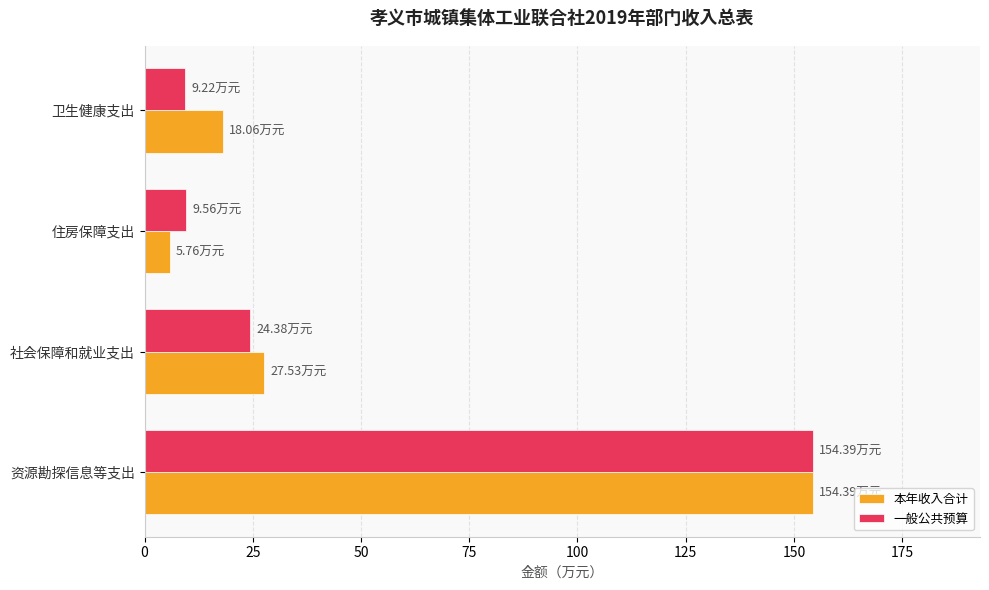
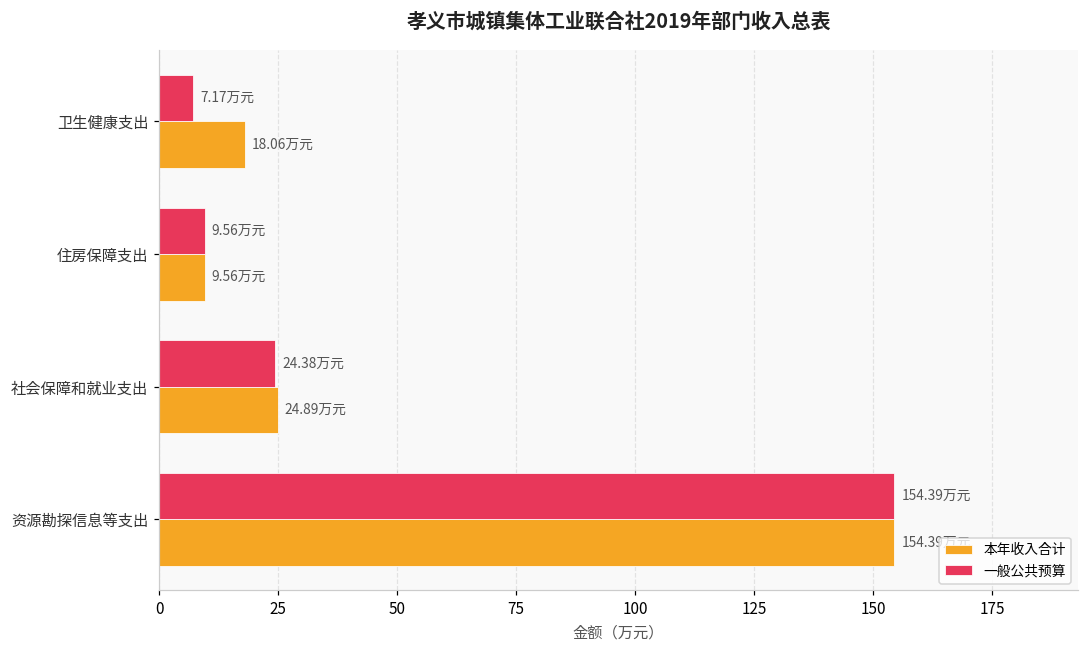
  {
    "本年收入合计": {
      "卫生健康支出": 18.06,
-     "住房保障支出": 5.76,
-     "社会保障和就业支出": 27.53
+     "住房保障支出": 9.56,
+     "社会保障和就业支出": 24.89
    },
    "一般公共预算": {
-     "卫生健康支出": 9.22,
+     "卫生健康支出": 7.17,
      "住房保障支出": 9.56,
      "社会保障和就业支出": 24.38,
      "资源勘探信息等支出": 154.39
    }
  }
